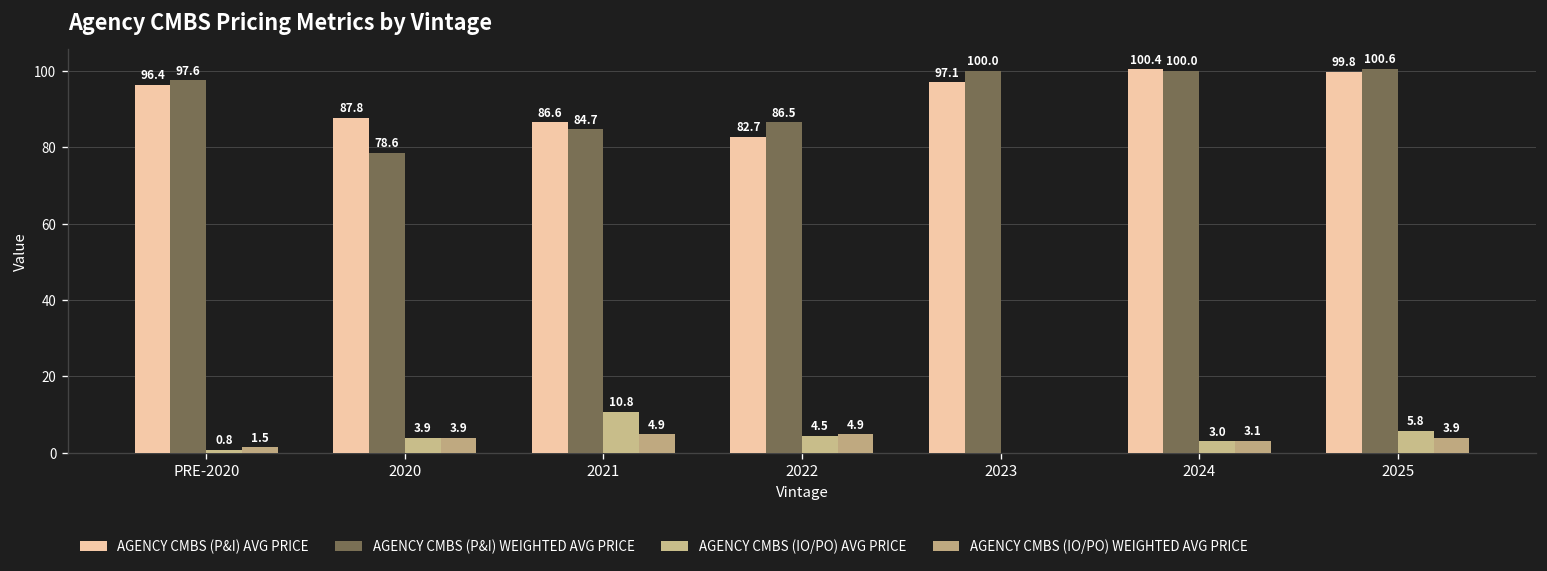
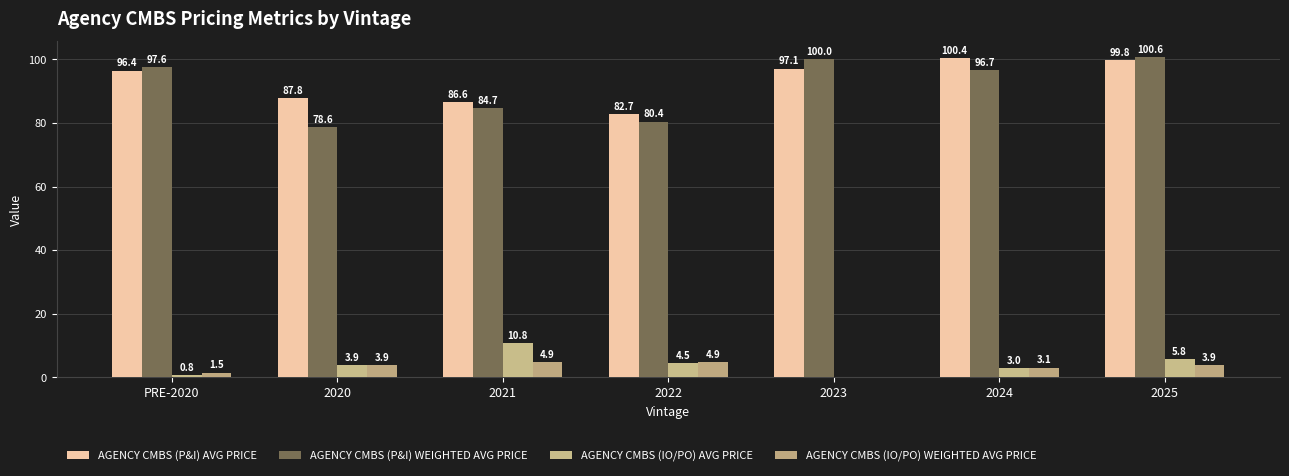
  {
    "AGENCY CMBS (P&I) WEIGHTED AVG PRICE": {
      "PRE-2020": 97.6,
      "2020": 78.6,
      "2021": 84.7,
-     "2022": 86.5,
+     "2022": 80.4,
      "2023": 100.0,
-     "2024": 100.0,
+     "2024": 96.7,
      "2025": 100.6
    }
  }
